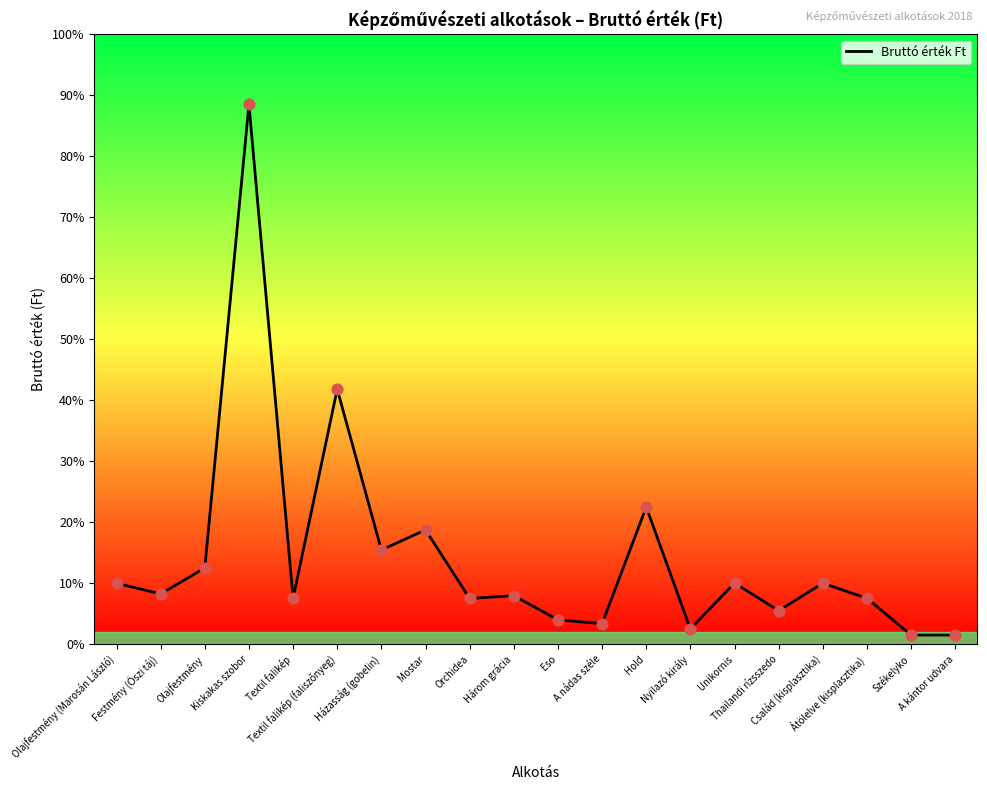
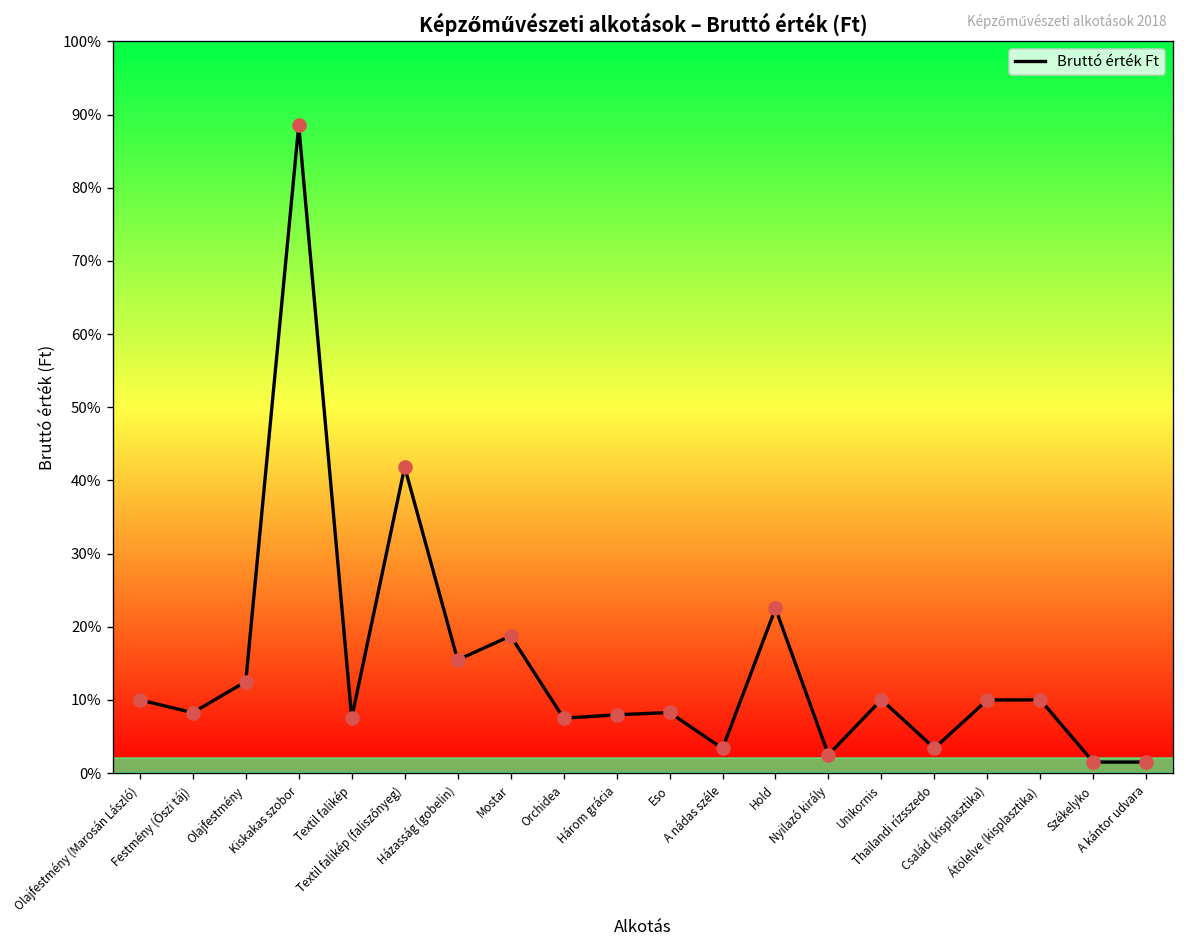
  {
    "Olajfestmény (Marosán László)": "10%",
    "Festmény (Őszi táj)": "8%",
    "Olajfestmény": "13%",
    "Kiskakas szobor": "89%",
    "Textil falikép": "8%",
    "Textil falikép (faliszőnyeg)": "42%",
    "Házasság (gobelin)": "15%",
    "Mostar": "19%",
    "Orchidea": "8%",
    "Három grácia": "8%",
-   "Eso": "4%",
+   "Eso": "8%",
    "A nádas széle": "3%",
    "Hold": "23%",
    "Nyilazó király": "3%",
    "Unikornis": "10%",
-   "Thailandi rízsszedo": "6%",
+   "Thailandi rízsszedo": "3%",
    "Család (kisplasztika)": "10%",
-   "Átölelve (kisplasztika)": "8%"
+   "Átölelve (kisplasztika)": "10%"
  }
